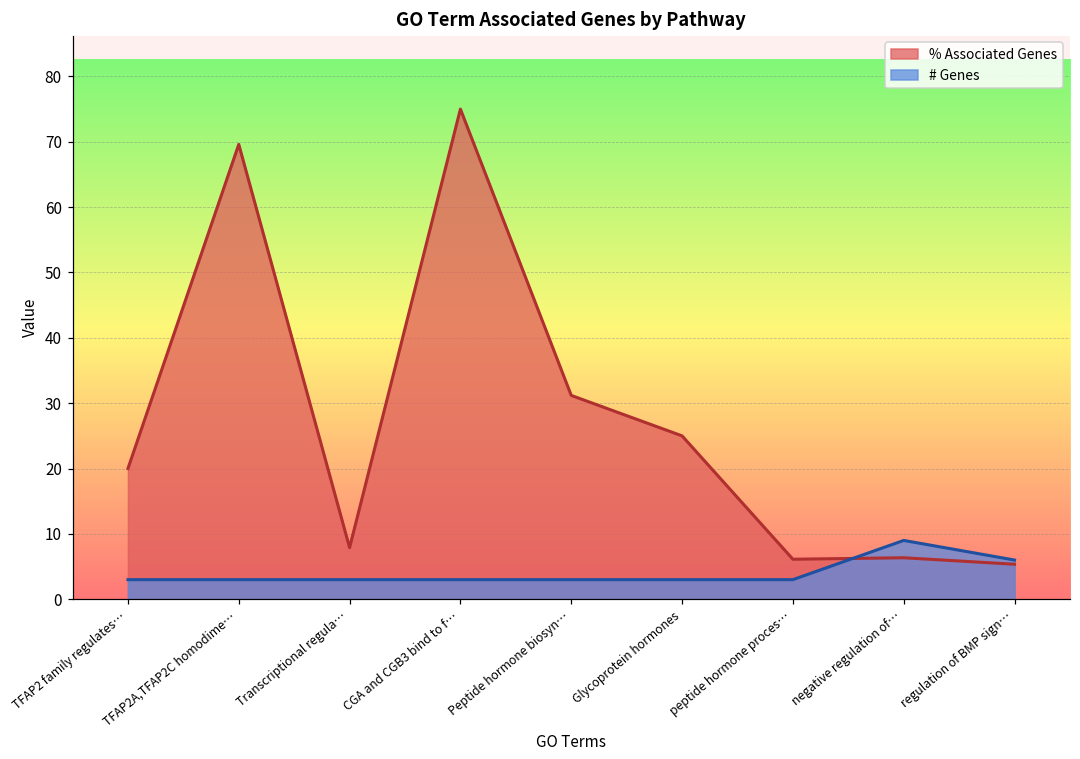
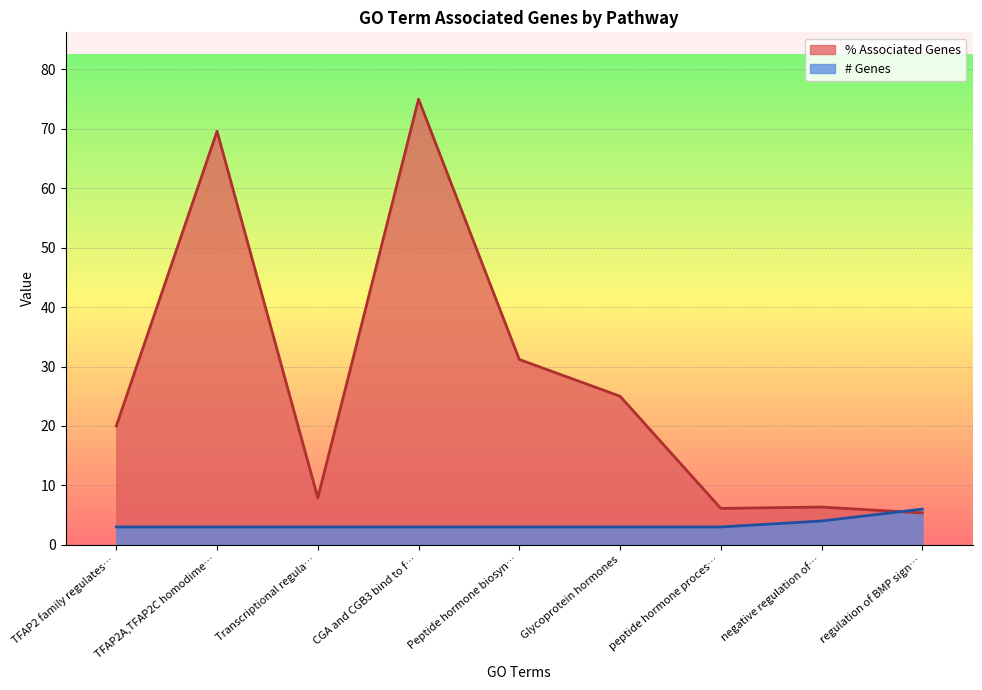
  {
    "% Associated Genes": {
      "TFAP2 family regulates…": 20,
      "TFAP2A,TFAP2C homodime…": 70,
      "Transcriptional regula…": 8,
      "CGA and CGB3 bind to f…": 75,
      "Peptide hormone biosyn…": 31,
      "Glycoprotein hormones": 25,
      "peptide hormone proces…": 6,
      "negative regulation of…": 6,
      "regulation of BMP sign…": 5
    },
    "# Genes": {
      "TFAP2 family regulates…": 3,
      "TFAP2A,TFAP2C homodime…": 3,
      "Transcriptional regula…": 3,
      "CGA and CGB3 bind to f…": 3,
      "Peptide hormone biosyn…": 3,
      "Glycoprotein hormones": 3,
      "peptide hormone proces…": 3,
-     "negative regulation of…": 9,
+     "negative regulation of…": 4,
      "regulation of BMP sign…": 6
    }
  }
